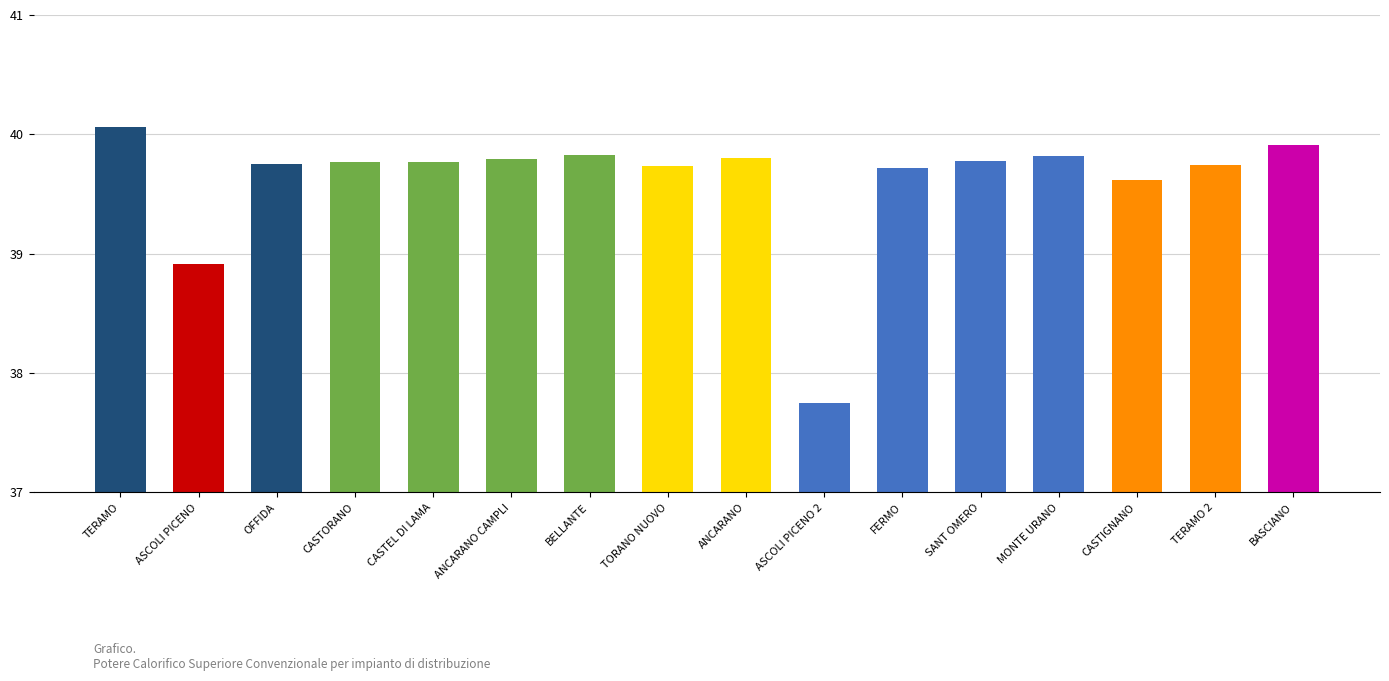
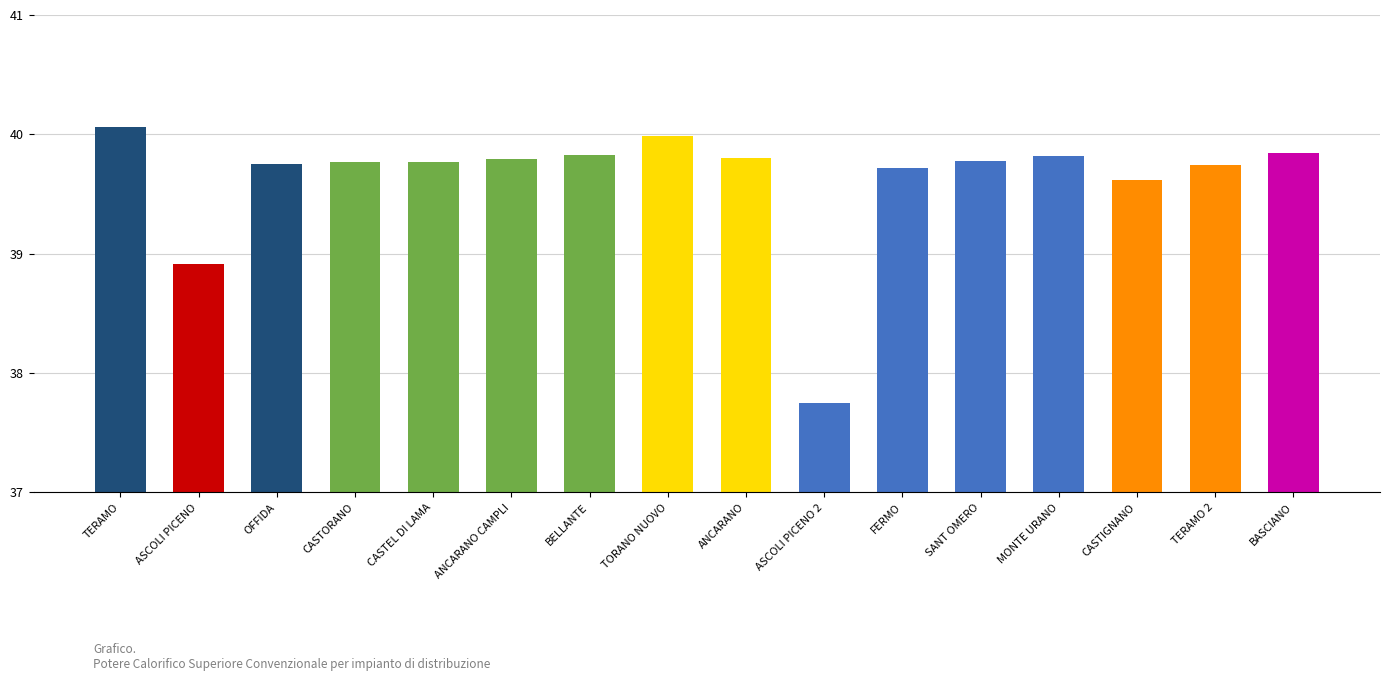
  {
    "TERAMO": 40.06,
    "ASCOLI PICENO": 38.91,
    "OFFIDA": 39.75,
    "CASTORANO": 39.77,
    "CASTEL DI LAMA": 39.77,
    "ANCARANO CAMPLI": 39.80,
    "BELLANTE": 39.83,
-   "TORANO NUOVO": 39.73,
+   "TORANO NUOVO": 39.98,
    "ANCARANO": 39.80,
    "ASCOLI PICENO 2": 37.75,
    "FERMO": 39.72,
    "SANT OMERO": 39.78,
    "MONTE URANO": 39.82,
    "CASTIGNANO": 39.61,
    "TERAMO 2": 39.75,
-   "BASCIANO": 39.91
+   "BASCIANO": 39.84
  }
